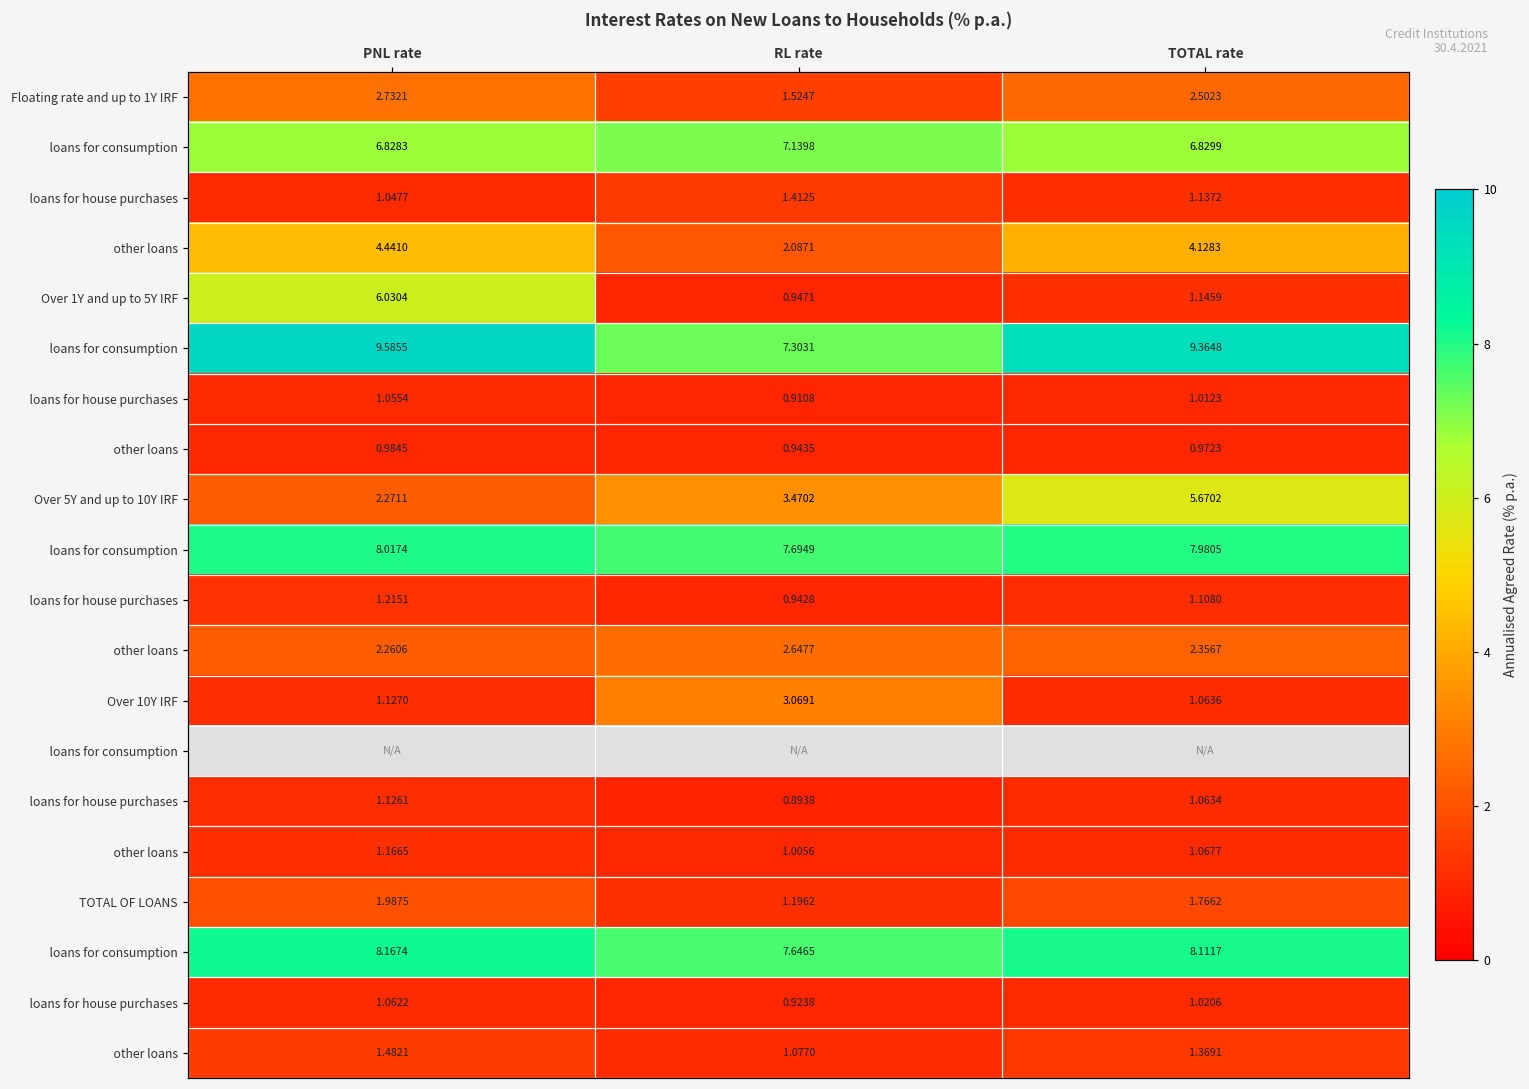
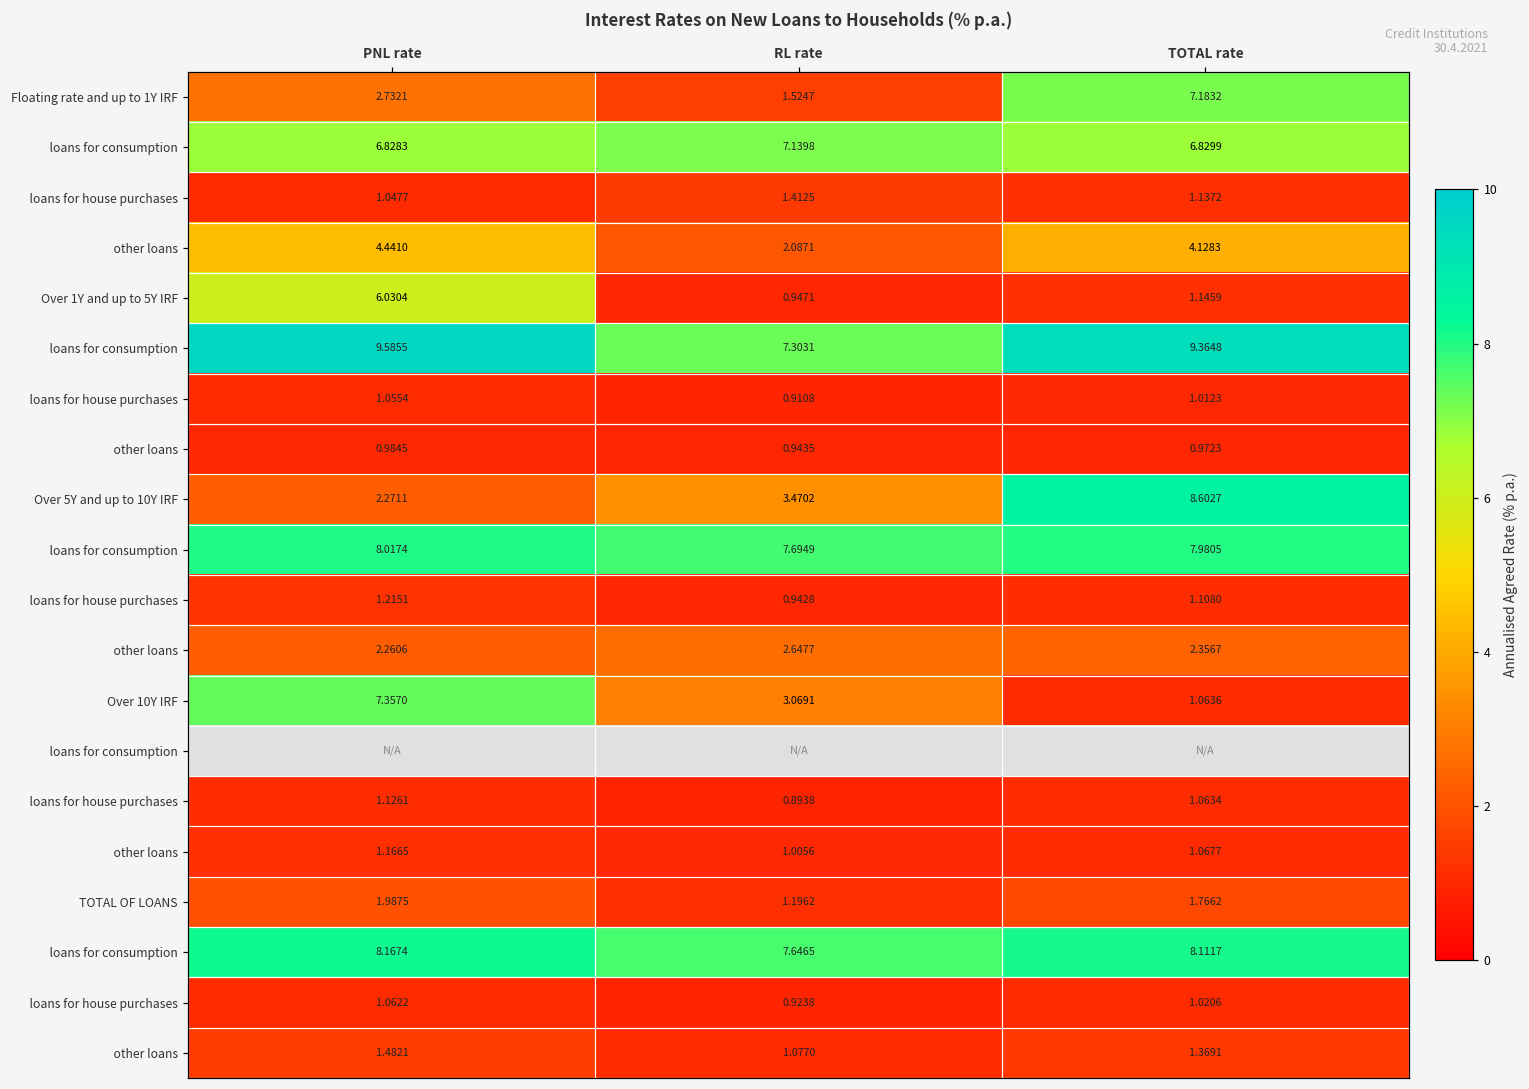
  {
    "Floating rate and up to 1Y IRF": {
      "PNL rate": 2.7321,
      "RL rate": 1.5247,
-     "TOTAL rate": 2.5023
+     "TOTAL rate": 7.1832
    },
    "Over 1Y and up to 5Y IRF": {
      "PNL rate": 6.0304,
      "RL rate": 0.9471,
      "TOTAL rate": 1.1459
    },
    "Over 5Y and up to 10Y IRF": {
      "PNL rate": 2.2711,
      "RL rate": 3.4702,
-     "TOTAL rate": 5.6702
+     "TOTAL rate": 8.6027
    },
    "Over 10Y IRF": {
-     "PNL rate": 1.1270,
+     "PNL rate": 7.3570,
      "RL rate": 3.0691,
      "TOTAL rate": 1.0636
    },
    "TOTAL OF LOANS": {
      "PNL rate": 1.9875,
      "RL rate": 1.1962,
      "TOTAL rate": 1.7662
    }
  }
